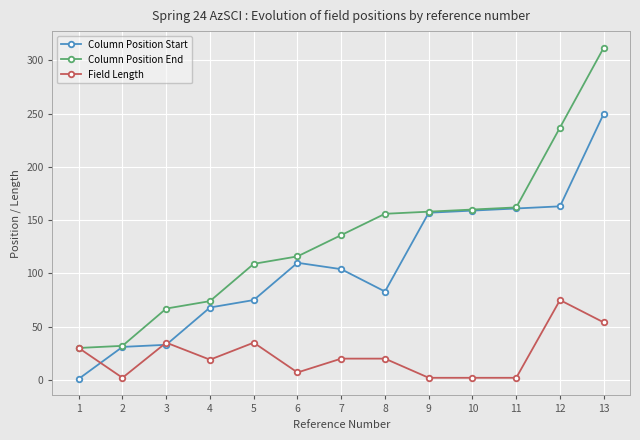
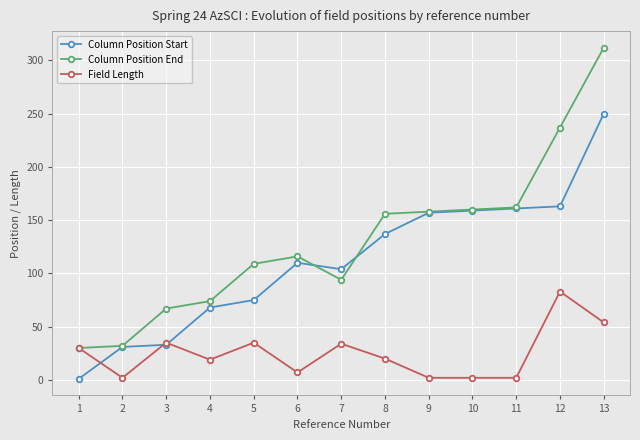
  {
    "Column Position Start": {
      "1": 1,
      "4": 68,
      "5": 75,
      "6": 110,
      "7": 104,
-     "8": 83,
+     "8": 137,
      "12": 163,
      "13": 250
    },
    "Column Position End": {
      "3": 67,
      "4": 74,
      "5": 109,
      "6": 116,
-     "7": 136,
+     "7": 94,
      "8": 156,
      "12": 237,
      "13": 312
    },
    "Field Length": {
      "2": 2,
      "4": 19,
      "5": 35,
      "6": 7,
-     "7": 20,
+     "7": 34,
      "8": 20,
      "9": 2,
      "10": 2,
      "11": 2,
-     "12": 75,
+     "12": 83,
      "13": 54
    }
  }
